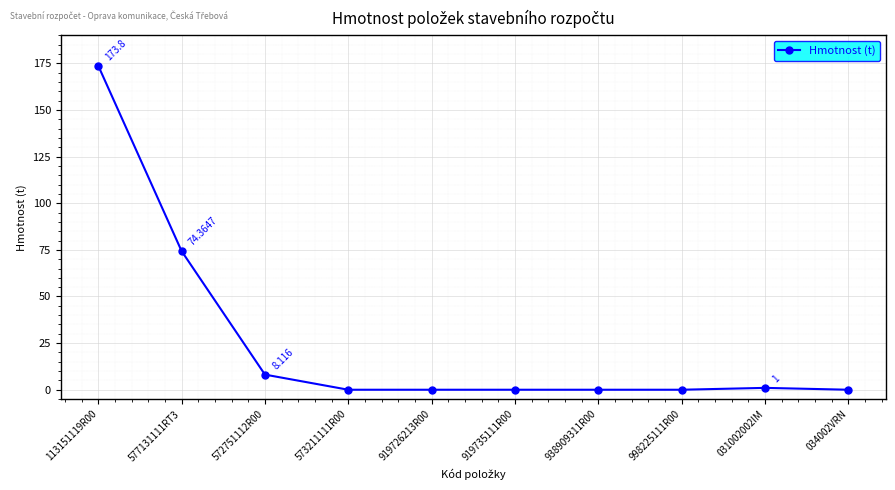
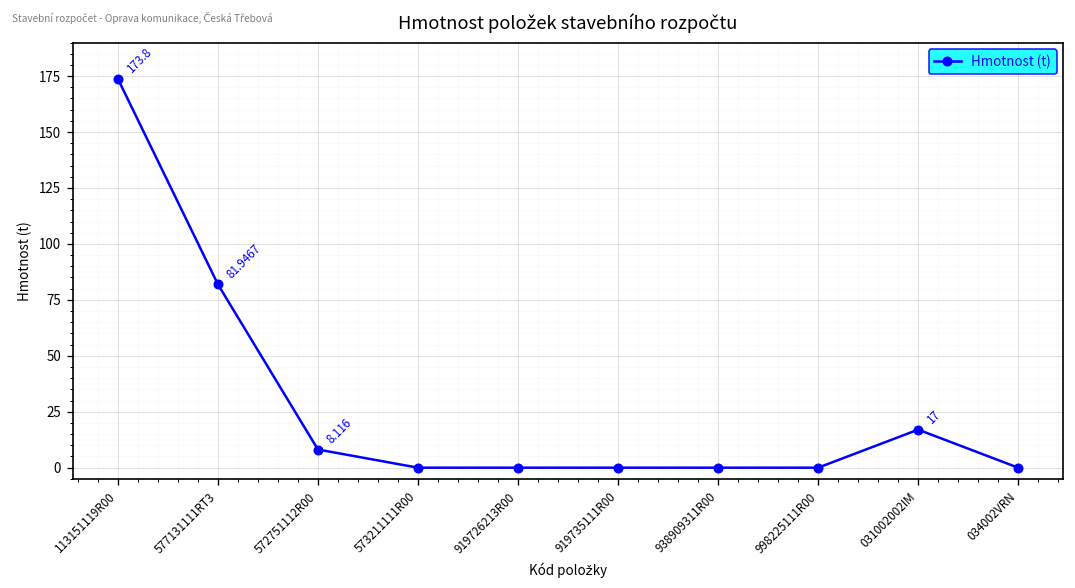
  {
    "113151119R00": 173.8,
-   "577131111RT3": 74.3647,
+   "577131111RT3": 81.9467,
    "572751112R00": 8.116,
-   "031002002IM": 1
+   "031002002IM": 17
  }
